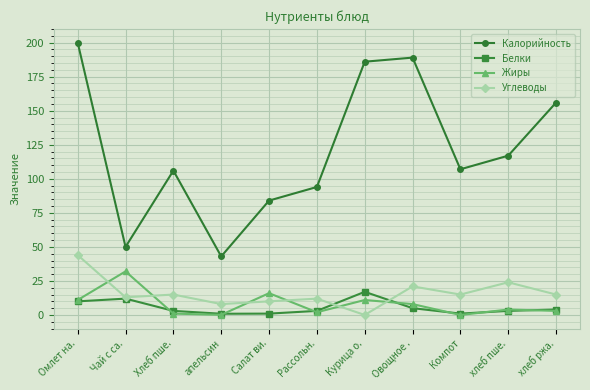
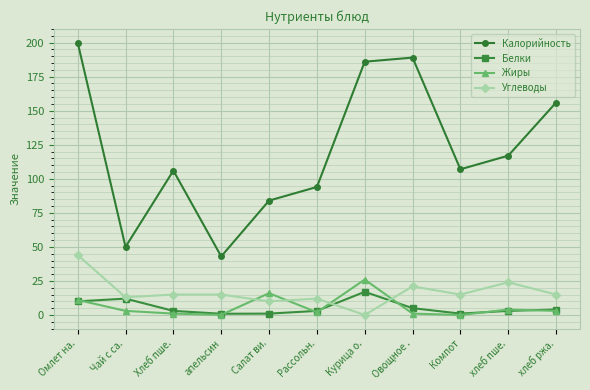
  {
    "Жиры": {
-     "Чай с са.": 32,
+     "Чай с са.": 3,
      "Хлеб пше.": 1,
      "Салат ви.": 16,
-     "Курица о.": 11,
-     "Овощное .": 8
+     "Курица о.": 26,
+     "Овощное .": 1
    },
    "Углеводы": {
      "Омлет на.": 44,
      "Хлеб пше.": 15,
-     "апельсин": 8,
+     "апельсин": 15,
      "Салат ви.": 10,
      "Рассольн.": 12,
      "Курица о.": 0,
      "Овощное .": 21,
      "Компот": 15,
      "хлеб пше.": 24,
      "хлеб ржа.": 15
    }
  }
